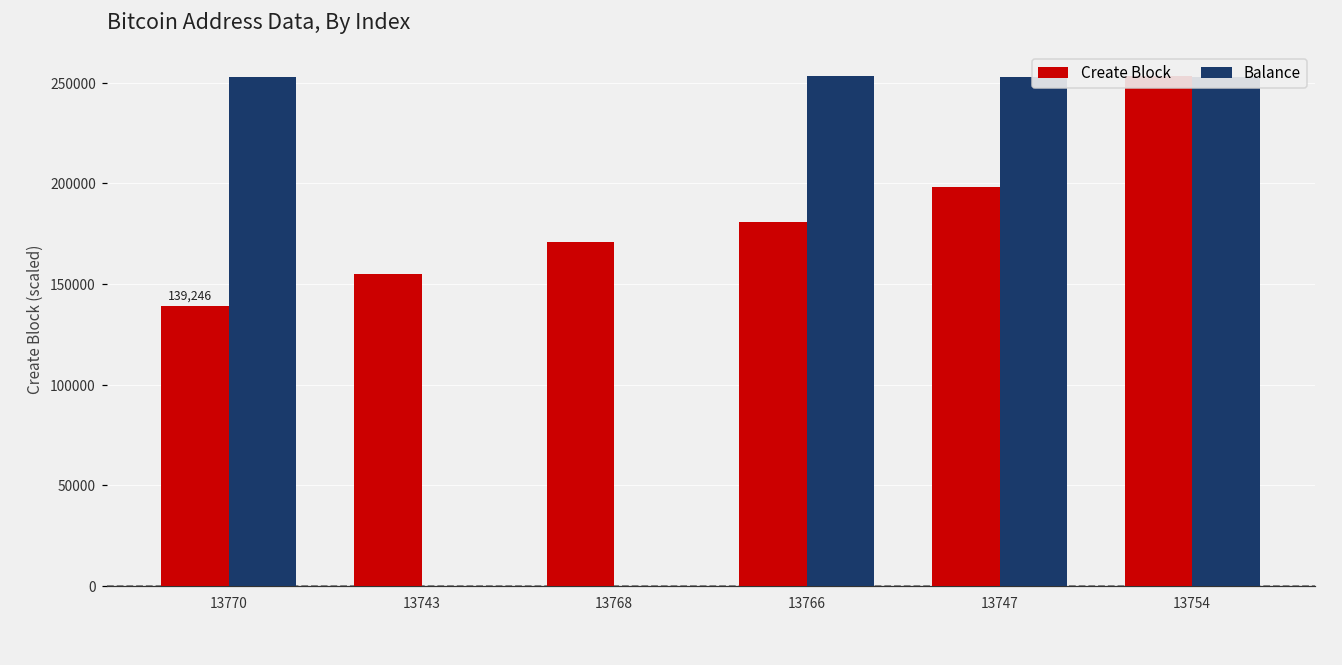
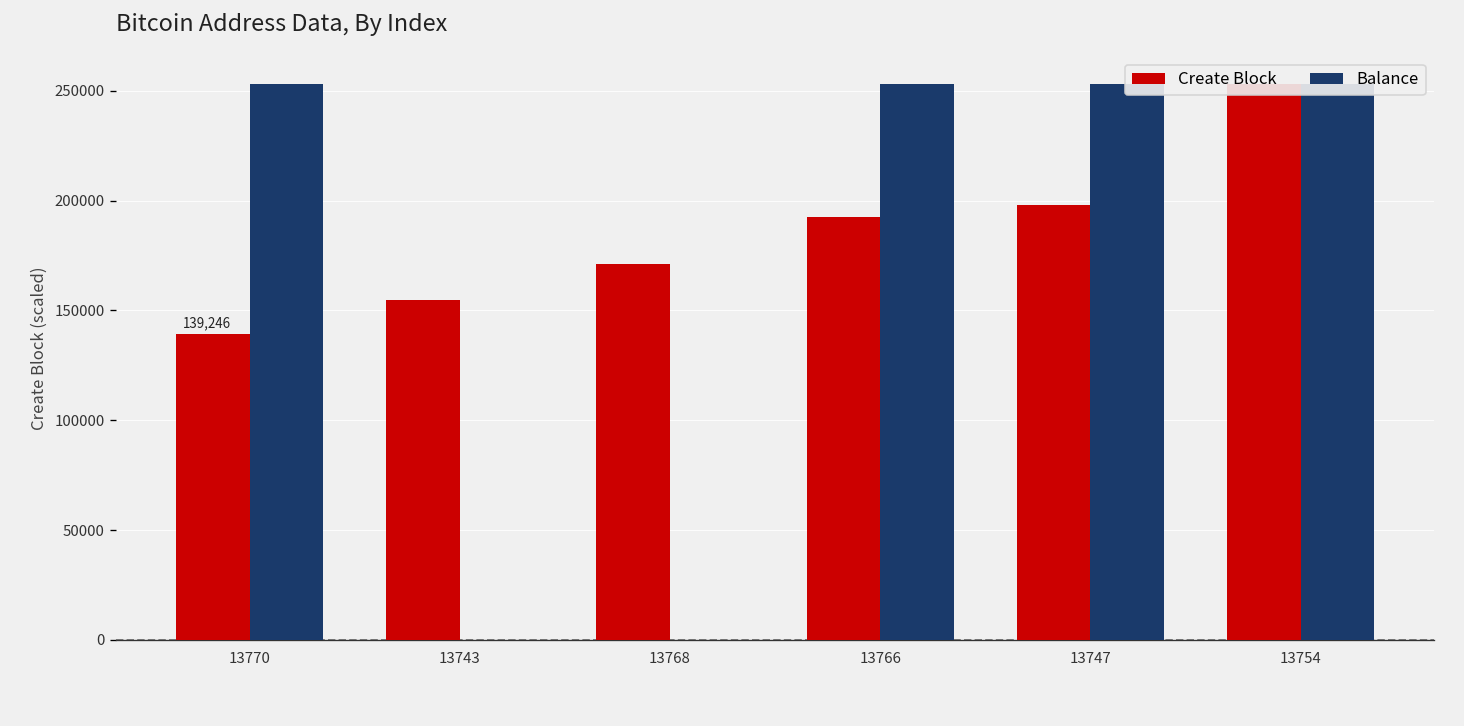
  {
    "Create Block": {
      "13743": 155000,
      "13768": 171000,
-     "13766": 181000,
+     "13766": 193000,
      "13747": 198000
    },
    "Balance": {
      "13770": 253000,
      "13743": 0,
      "13768": 0,
      "13766": 253000
    }
  }
